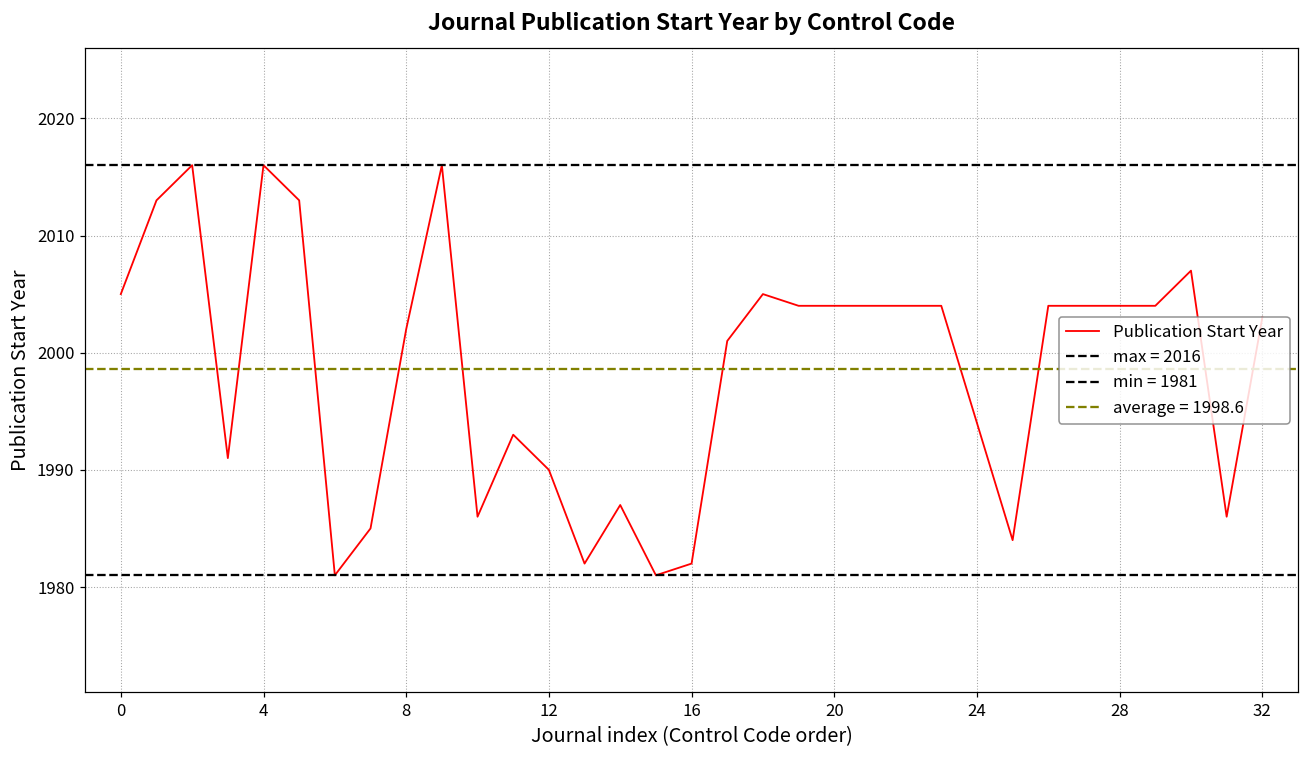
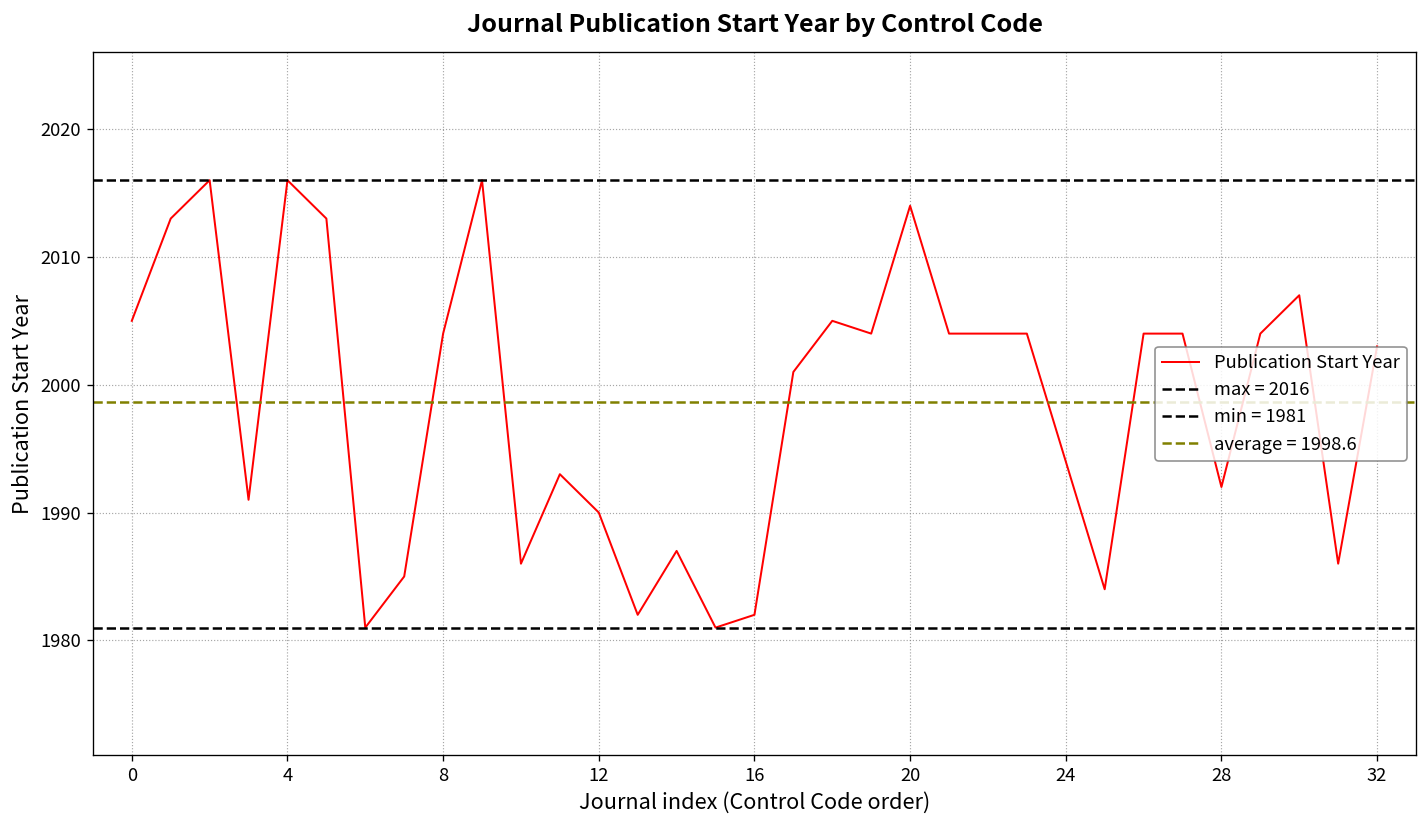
  {
    "0": 2005,
    "4": 2016,
-   "8": 2002,
+   "8": 2004,
    "12": 1990,
    "16": 1982,
-   "20": 2004,
+   "20": 2014,
    "24": 1994,
-   "28": 2004
+   "28": 1992
  }
